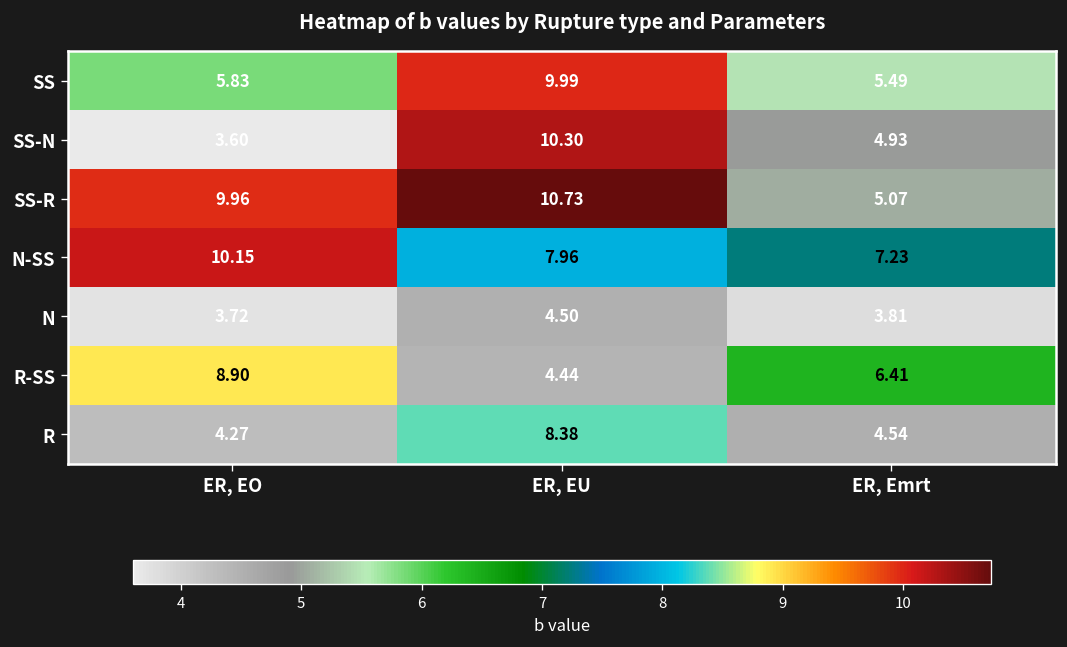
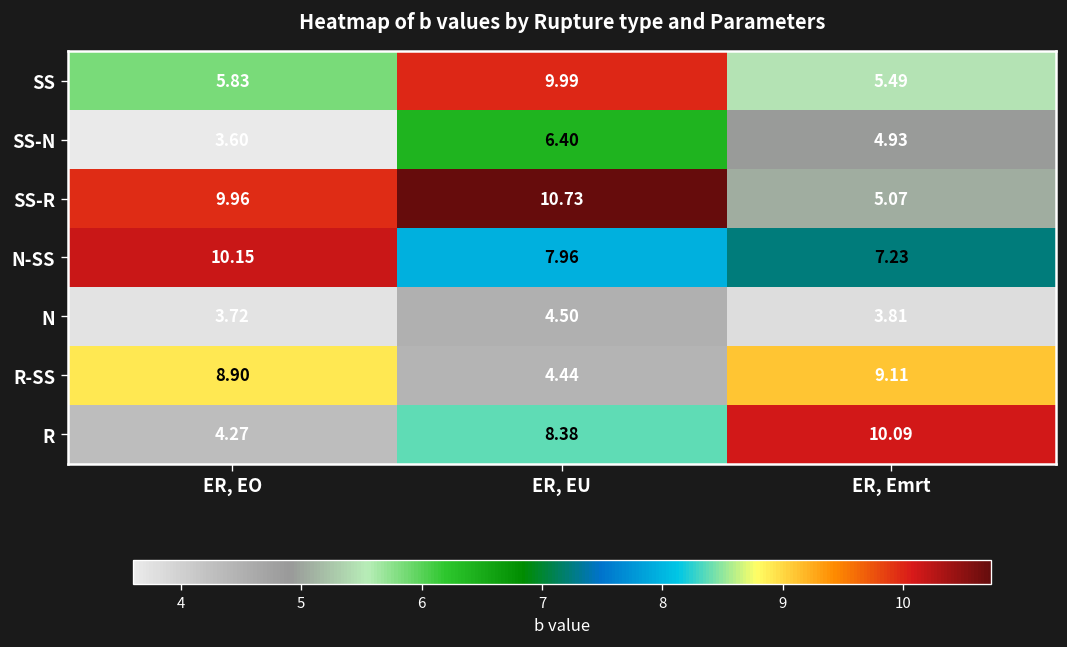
  {
    "SS": {
      "ER, EO": 5.83,
      "ER, EU": 9.99,
      "ER, Emrt": 5.49
    },
    "SS-N": {
-     "ER, EU": 10.30,
+     "ER, EU": 6.40,
      "ER, Emrt": 4.93
    },
    "SS-R": {
      "ER, EO": 9.96,
      "ER, EU": 10.73,
      "ER, Emrt": 5.07
    },
    "N-SS": {
      "ER, EO": 10.15,
      "ER, EU": 7.96,
      "ER, Emrt": 7.23
    },
    "N": {
      "ER, EU": 4.50
    },
    "R-SS": {
      "ER, EO": 8.90,
      "ER, EU": 4.44,
-     "ER, Emrt": 6.41
+     "ER, Emrt": 9.11
    },
    "R": {
      "ER, EO": 4.27,
      "ER, EU": 8.38,
-     "ER, Emrt": 4.54
+     "ER, Emrt": 10.09
    }
  }
